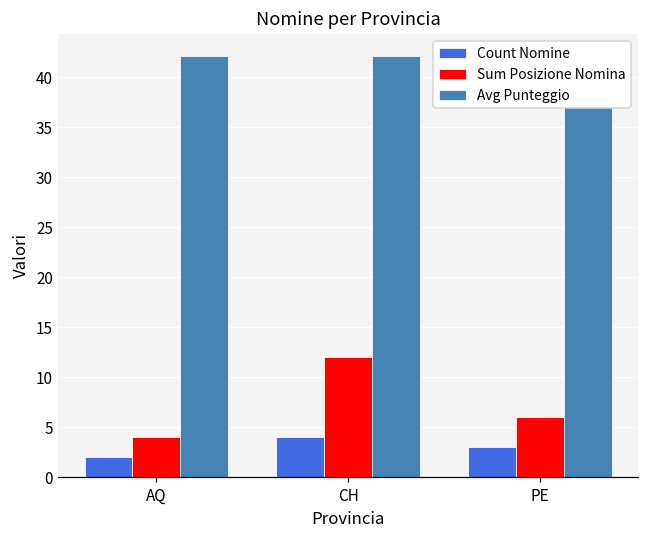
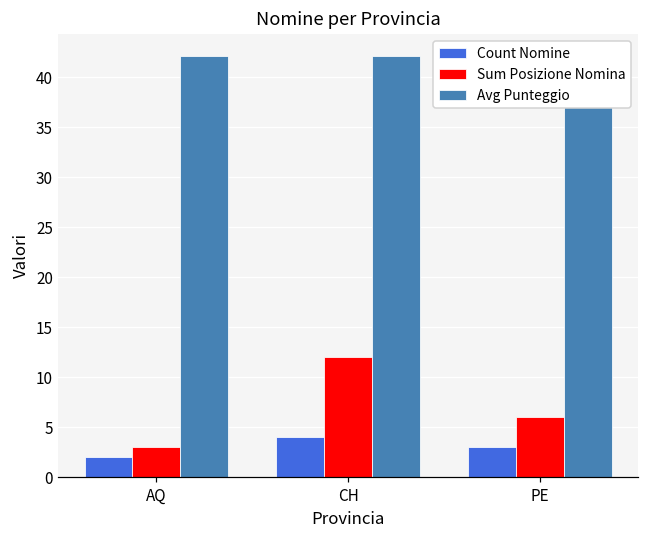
  {
    "Sum Posizione Nomina": {
-     "AQ": 4,
+     "AQ": 3,
      "CH": 12,
      "PE": 6
    }
  }
